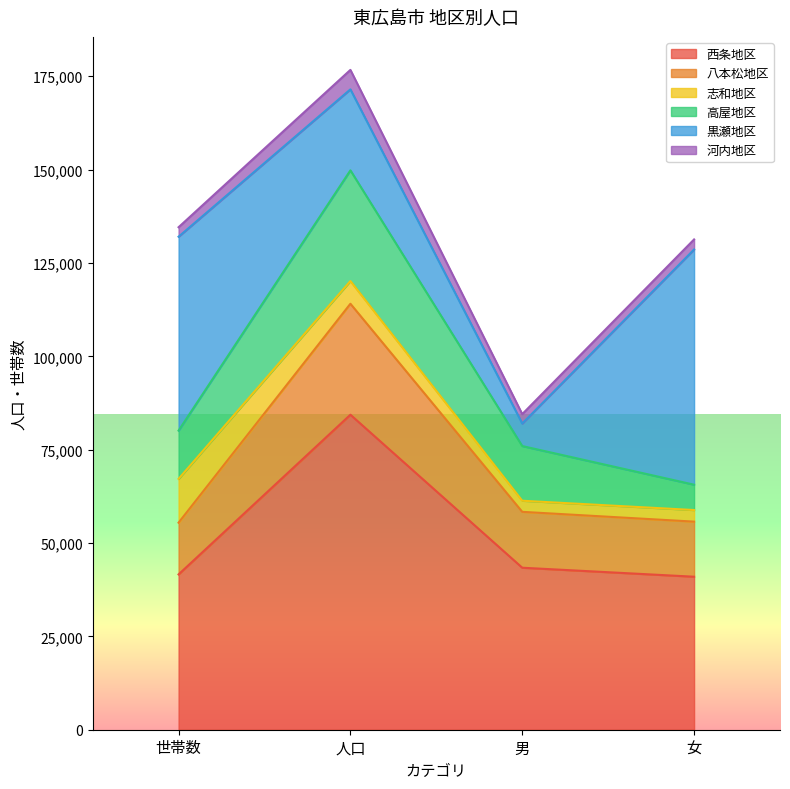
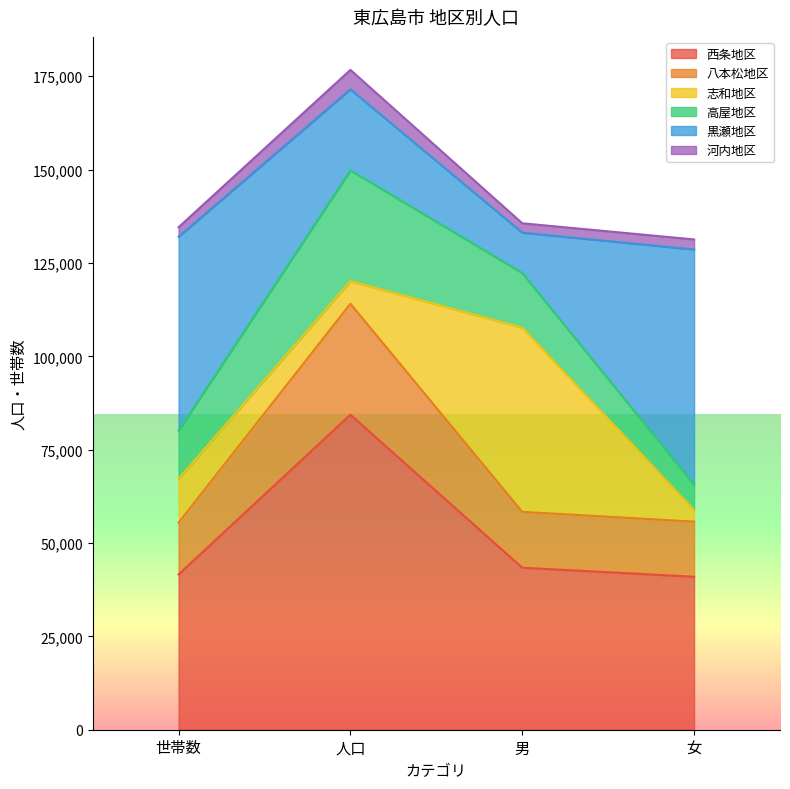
  {
    "志和地区": {
      "世帯数": "12,000",
      "人口": "6,000",
-     "男": "3,000",
+     "男": "49,000",
      "女": "3,000"
    },
    "高屋地区": {
      "世帯数": "13,000",
      "人口": "30,000",
      "男": "15,000",
      "女": "7,000"
    },
    "黒瀬地区": {
      "世帯数": "52,000",
      "人口": "22,000",
-     "男": "6,000",
+     "男": "11,000",
      "女": "63,000"
    },
    "河内地区": {
      "世帯数": "3,000",
      "人口": "5,000",
      "男": "3,000",
      "女": "3,000"
    }
  }
